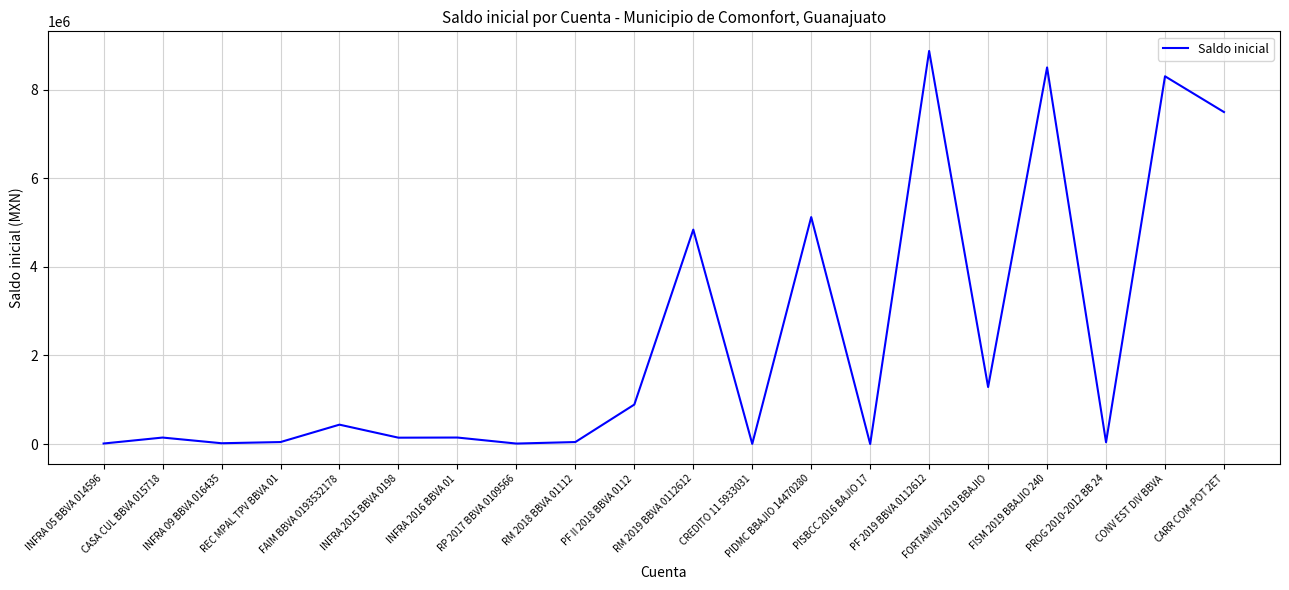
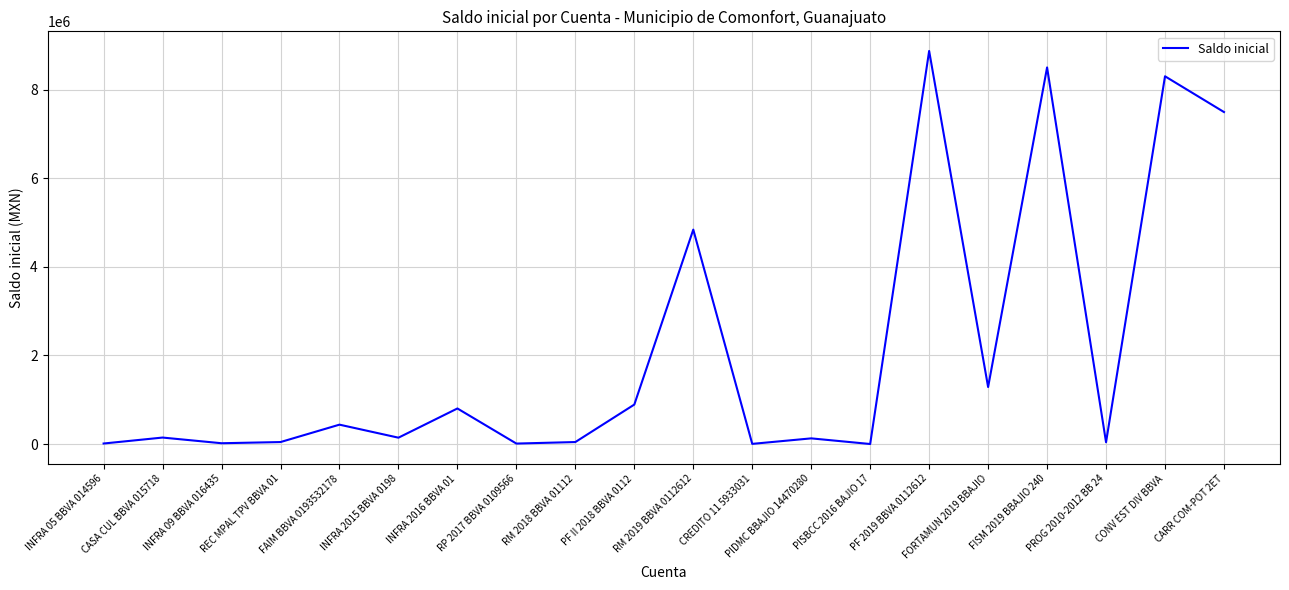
  {
    "INFRA 05 BBVA 014596": 0,
    "CASA CUL BBVA 015718": 100000,
    "INFRA 09 BBVA 016435": 0,
    "REC MPAL TPV BBVA 01": 0,
    "FAIM BBVA 0193532178": 400000,
    "INFRA 2015 BBVA 0198": 100000,
-   "INFRA 2016 BBVA 01": 100000,
+   "INFRA 2016 BBVA 01": 800000,
    "RP 2017 BBVA 0109566": 0,
    "RM 2018 BBVA 01112": 0,
    "PF II 2018 BBVA 0112": 900000,
    "RM 2019 BBVA 0112612": 4800000,
    "CREDITO 11 5933031": 0,
-   "PIDMC BBAJIO 14470280": 5100000,
+   "PIDMC BBAJIO 14470280": 100000,
    "PISBCC 2016 BAJIO 17": 0,
    "PF 2019 BBVA 0112612": 8900000,
    "FORTAMUN 2019 BBAJIO": 1300000,
    "FISM 2019 BBAJIO 240": 8500000,
    "PROG 2010-2012 BB 24": 0,
    "CONV EST DIV BBVA": 8300000,
    "CARR COM-POT 2ET": 7500000
  }
